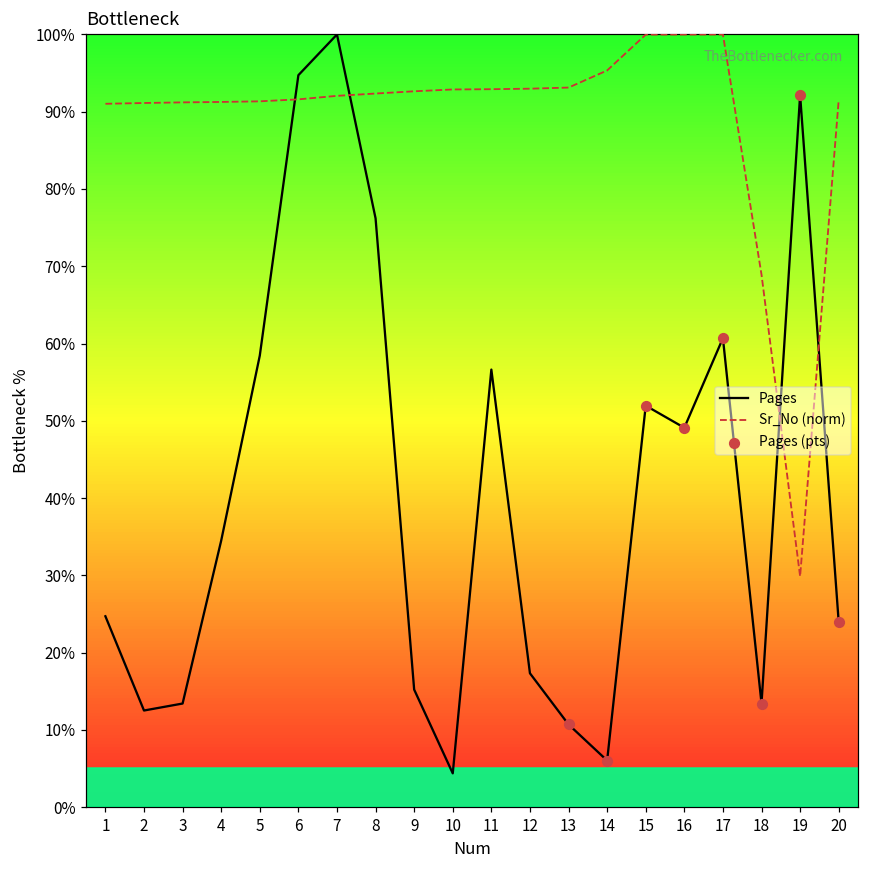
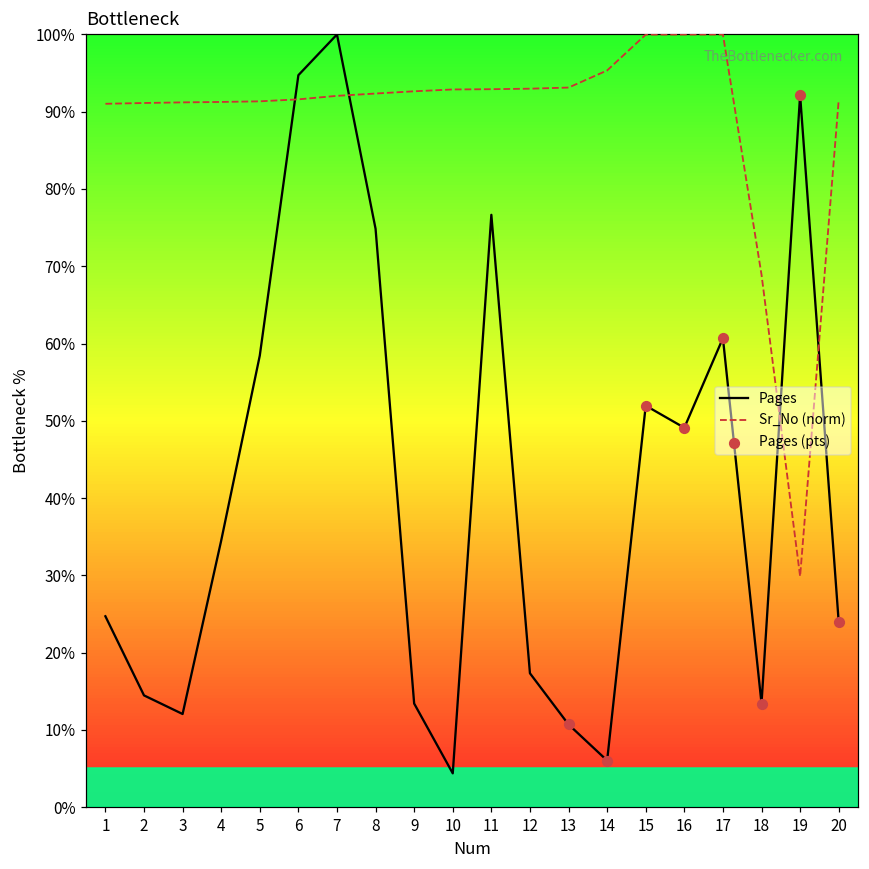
  {
    "Pages": {
      "1": "25%",
-     "2": "13%",
-     "3": "13%",
+     "2": "14%",
+     "3": "12%",
      "4": "34%",
      "5": "58%",
      "6": "95%",
      "7": "100%",
-     "8": "76%",
-     "9": "15%",
-     "11": "57%",
+     "8": "75%",
+     "9": "13%",
+     "11": "77%",
      "12": "17%"
    }
  }
